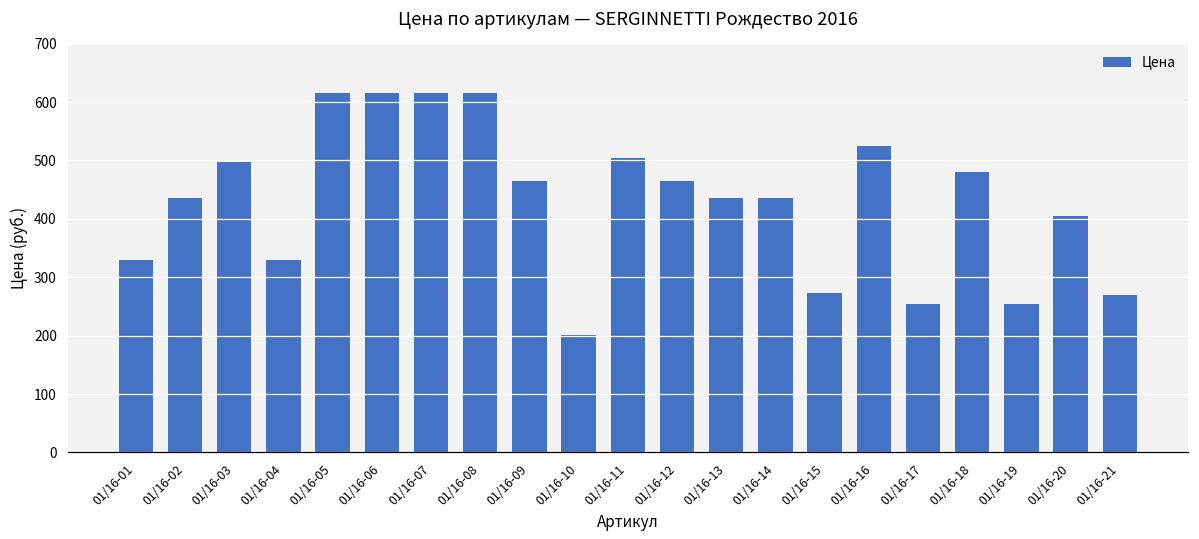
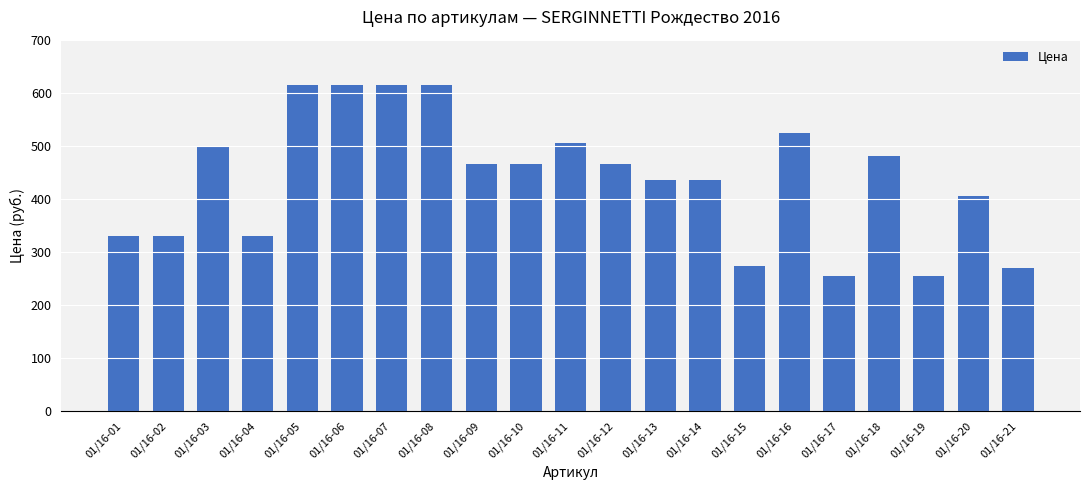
  {
    "01/16-01": 330,
-   "01/16-02": 440,
+   "01/16-02": 330,
    "01/16-03": 500,
    "01/16-04": 330,
    "01/16-05": 620,
    "01/16-06": 620,
    "01/16-07": 620,
    "01/16-08": 620,
    "01/16-09": 470,
-   "01/16-10": 200,
+   "01/16-10": 470,
    "01/16-11": 510,
    "01/16-12": 470,
    "01/16-13": 440,
    "01/16-14": 440,
    "01/16-15": 270,
    "01/16-16": 530,
    "01/16-17": 260,
    "01/16-18": 480,
    "01/16-19": 260,
    "01/16-20": 410,
    "01/16-21": 270
  }
